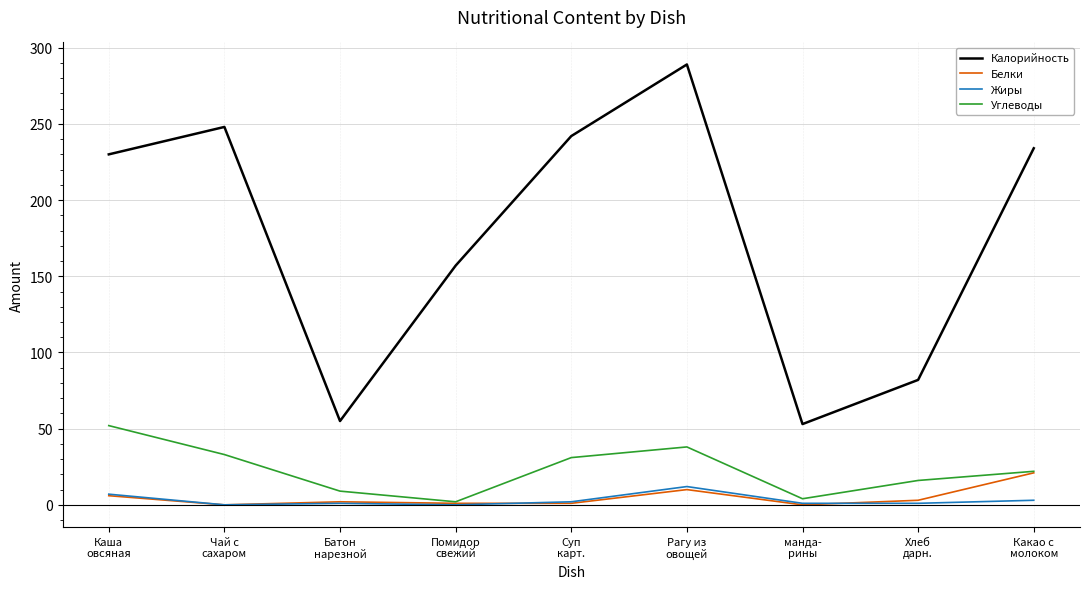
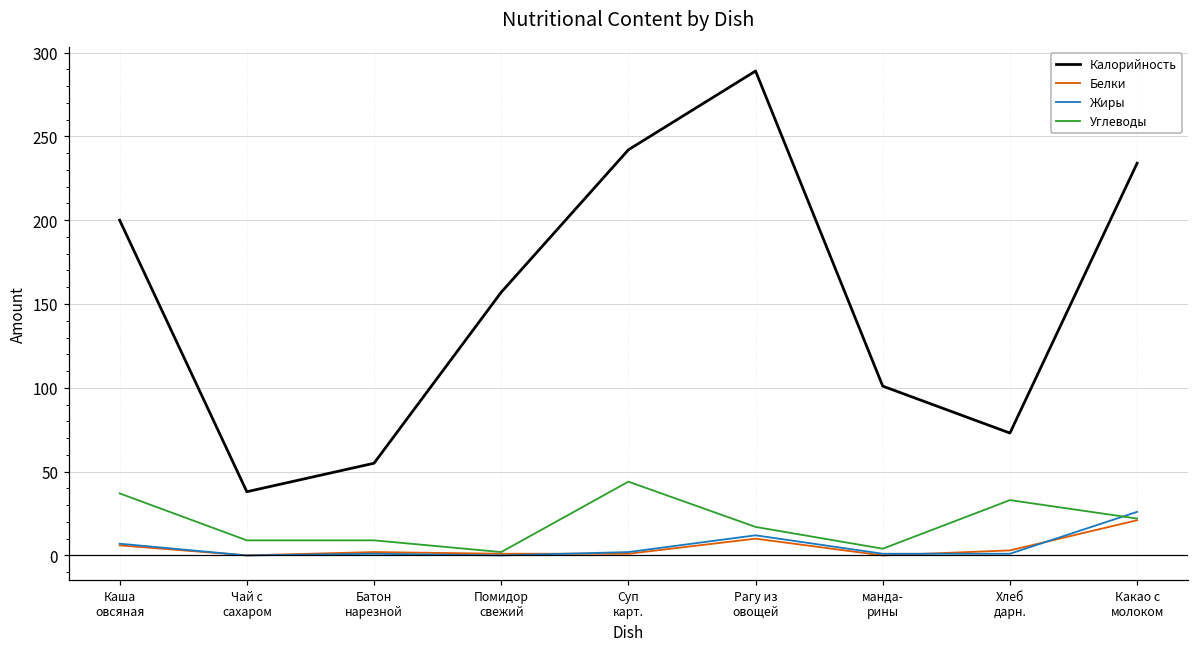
  {
    "Калорийность": {
-     "Каша овсяная": 230,
-     "Чай с сахаром": 248,
+     "Каша овсяная": 200,
+     "Чай с сахаром": 38,
      "Батон нарезной": 55,
      "Помидор свежий": 157,
      "Суп карт.": 242,
      "Рагу из овощей": 289,
-     "манда- рины": 53,
-     "Хлеб дарн.": 82,
+     "манда- рины": 101,
+     "Хлеб дарн.": 73,
      "Какао с молоком": 234
    },
    "Белки": {
      "Рагу из овощей": 10,
      "Хлеб дарн.": 3
    },
    "Жиры": {
      "Рагу из овощей": 12,
      "Хлеб дарн.": 1,
-     "Какао с молоком": 3
+     "Какао с молоком": 26
    },
    "Углеводы": {
-     "Каша овсяная": 52,
-     "Чай с сахаром": 33,
+     "Каша овсяная": 37,
+     "Чай с сахаром": 9,
      "Батон нарезной": 9,
-     "Суп карт.": 31,
-     "Рагу из овощей": 38,
+     "Суп карт.": 44,
+     "Рагу из овощей": 17,
      "манда- рины": 4,
-     "Хлеб дарн.": 16
+     "Хлеб дарн.": 33
    }
  }
